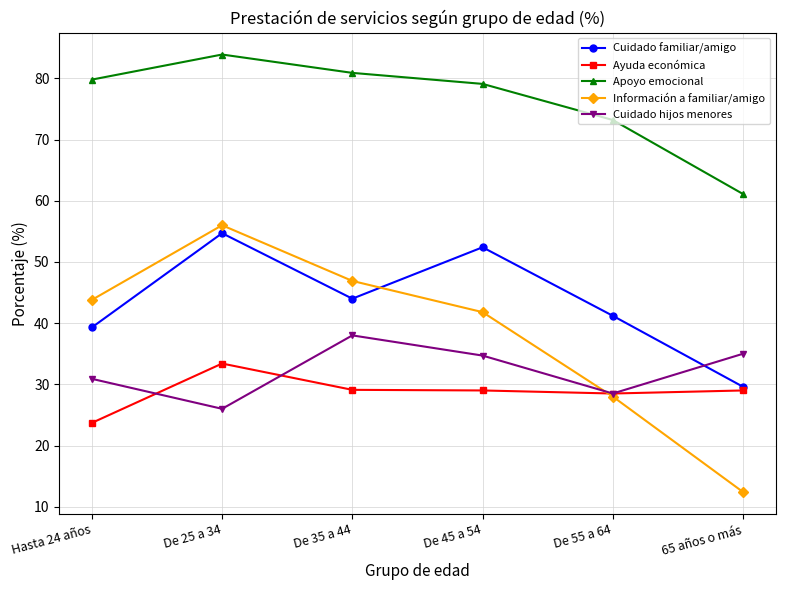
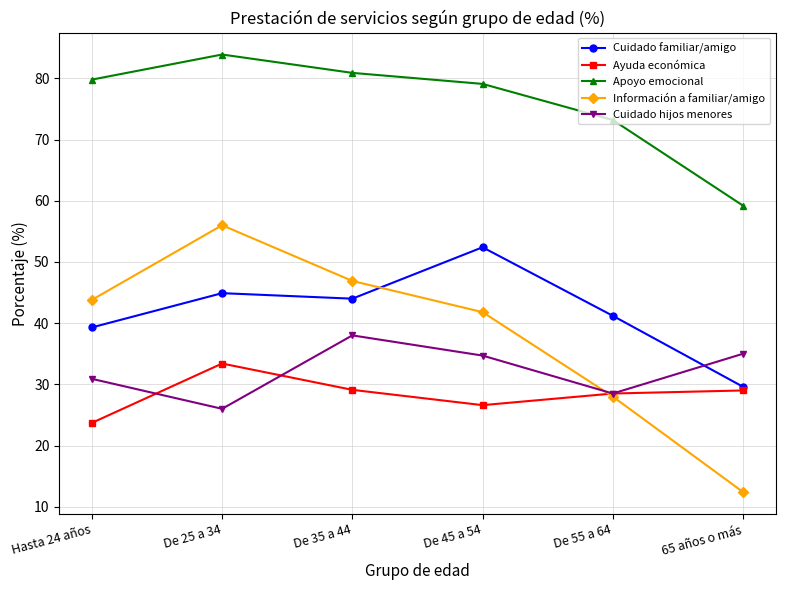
  {
    "Cuidado familiar/amigo": {
      "Hasta 24 años": 39,
-     "De 25 a 34": 55,
+     "De 25 a 34": 45,
      "De 35 a 44": 44,
      "De 45 a 54": 52,
      "De 55 a 64": 41,
      "65 años o más": 30
    },
    "Ayuda económica": {
      "Hasta 24 años": 24,
      "De 25 a 34": 33,
      "De 35 a 44": 29,
-     "De 45 a 54": 29,
+     "De 45 a 54": 27,
      "65 años o más": 29
    },
    "Apoyo emocional": {
      "Hasta 24 años": 80,
      "De 25 a 34": 84,
      "De 35 a 44": 81,
      "De 45 a 54": 79,
-     "65 años o más": 61
+     "65 años o más": 59
    },
    "Información a familiar/amigo": {
      "Hasta 24 años": 44,
      "De 25 a 34": 56,
      "De 35 a 44": 47,
      "De 45 a 54": 42,
      "De 55 a 64": 28,
      "65 años o más": 12
    },
    "Cuidado hijos menores": {
      "Hasta 24 años": 31,
      "De 25 a 34": 26,
      "De 35 a 44": 38,
      "De 45 a 54": 35,
      "65 años o más": 35
    }
  }
